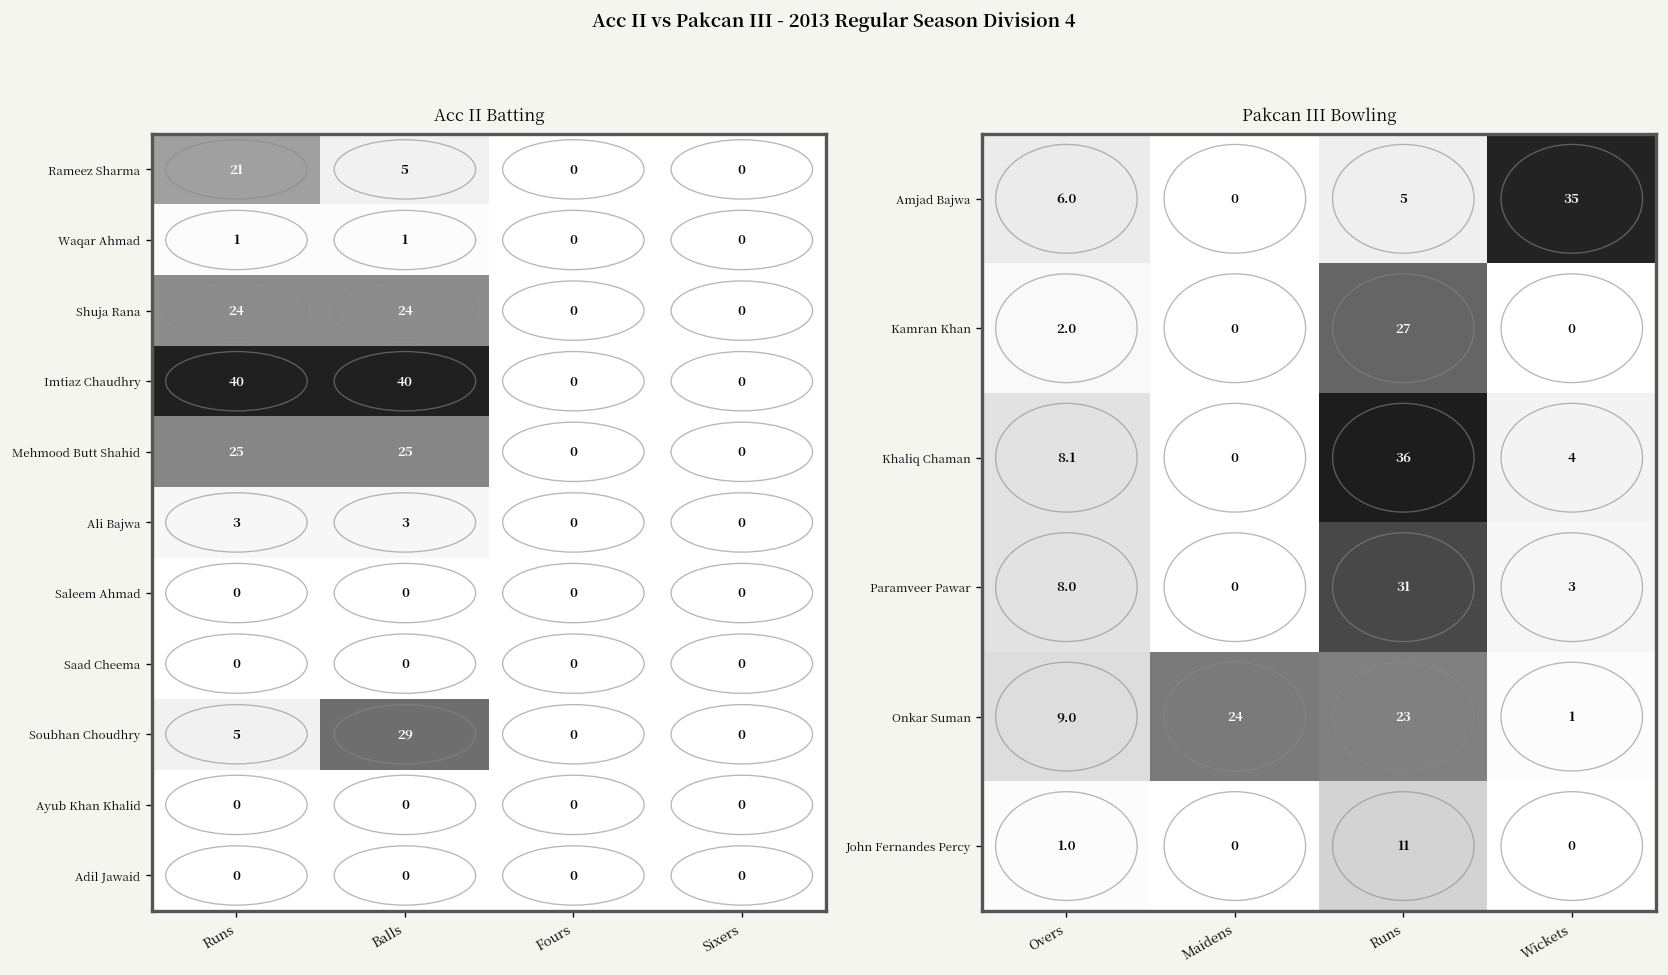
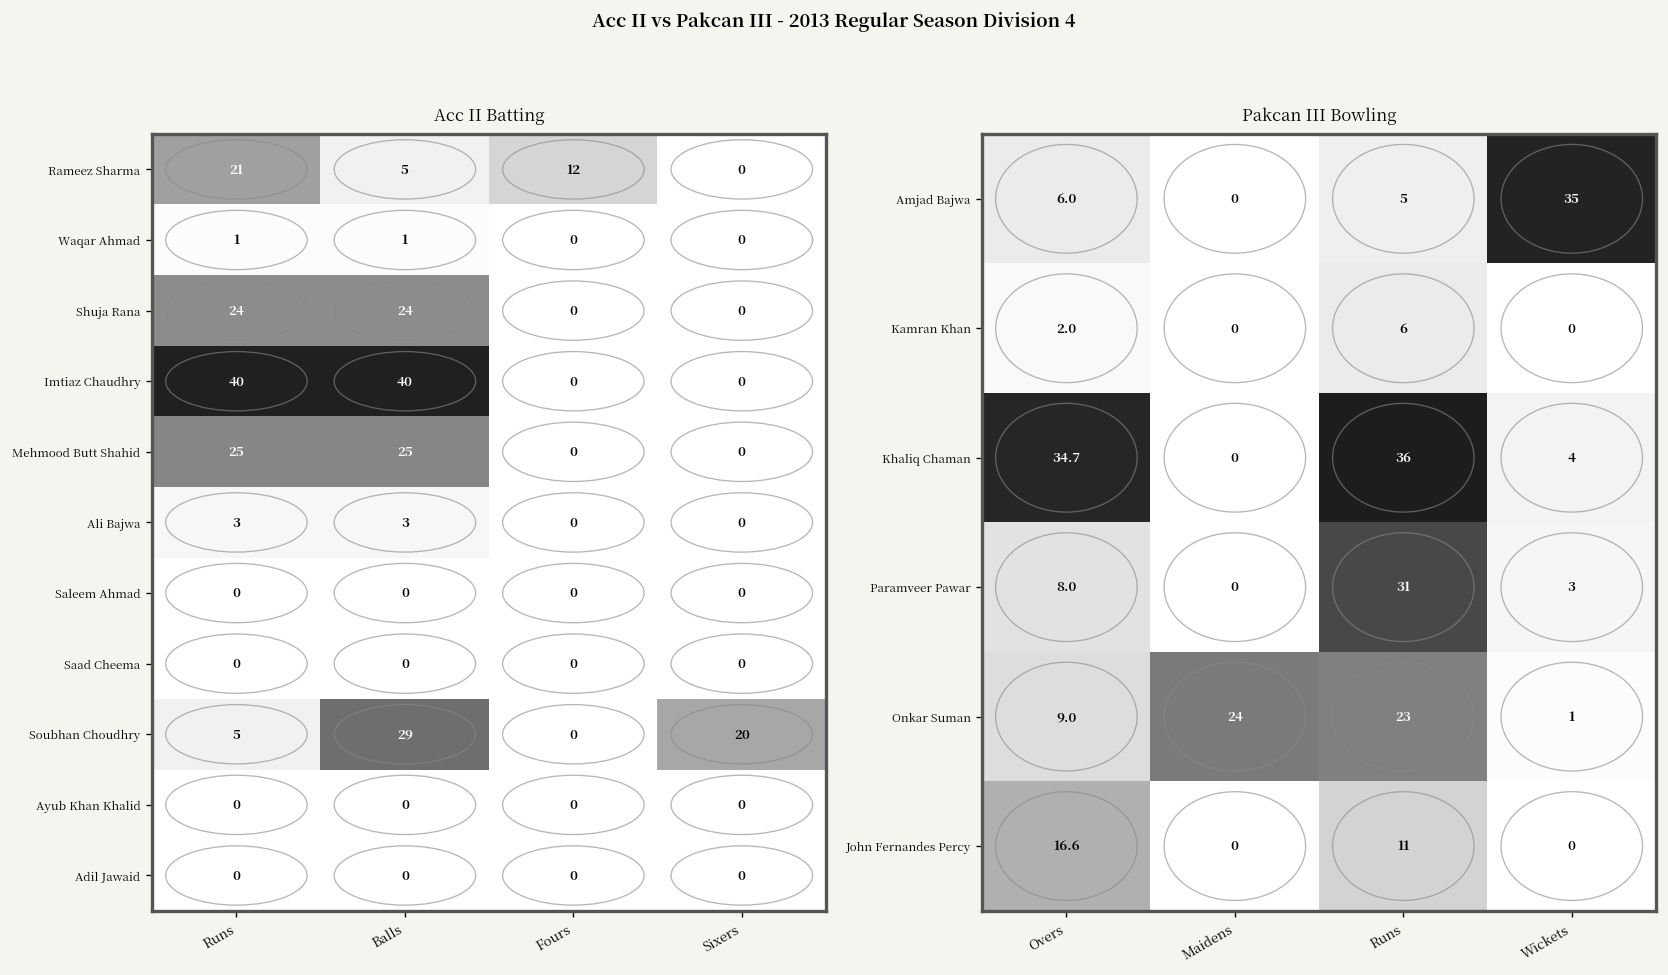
  {
    "Acc II Batting": {
      "Rameez Sharma": {
        "Runs": 21,
        "Balls": 5,
-       "Fours": 0,
+       "Fours": 12,
        "Sixers": 0
      },
      "Waqar Ahmad": {
        "Runs": 1,
        "Balls": 1,
        "Fours": 0,
        "Sixers": 0
      },
      "Shuja Rana": {
        "Runs": 24,
        "Balls": 24,
        "Fours": 0,
        "Sixers": 0
      },
      "Imtiaz Chaudhry": {
        "Runs": 40,
        "Balls": 40,
        "Fours": 0,
        "Sixers": 0
      },
      "Mehmood Butt Shahid": {
        "Runs": 25,
        "Balls": 25,
        "Fours": 0,
        "Sixers": 0
      },
      "Ali Bajwa": {
        "Runs": 3,
        "Balls": 3,
        "Fours": 0,
        "Sixers": 0
      },
      "Saleem Ahmad": {
        "Runs": 0,
        "Balls": 0,
        "Fours": 0,
        "Sixers": 0
      },
      "Saad Cheema": {
        "Runs": 0,
        "Balls": 0,
        "Fours": 0,
        "Sixers": 0
      },
      "Soubhan Choudhry": {
        "Runs": 5,
        "Balls": 29,
        "Fours": 0,
-       "Sixers": 0
+       "Sixers": 20
      },
      "Ayub Khan Khalid": {
        "Runs": 0,
        "Balls": 0,
        "Fours": 0,
        "Sixers": 0
      },
      "Adil Jawaid": {
        "Runs": 0,
        "Balls": 0,
        "Fours": 0,
        "Sixers": 0
      }
    },
    "Pakcan III Bowling": {
      "Amjad Bajwa": {
        "Overs": 6.0,
        "Maidens": 0,
        "Runs": 5,
        "Wickets": 35
      },
      "Kamran Khan": {
        "Overs": 2.0,
        "Maidens": 0,
-       "Runs": 27,
+       "Runs": 6,
        "Wickets": 0
      },
      "Khaliq Chaman": {
-       "Overs": 8.1,
+       "Overs": 34.7,
        "Maidens": 0,
        "Runs": 36,
        "Wickets": 4
      },
      "Paramveer Pawar": {
        "Overs": 8.0,
        "Maidens": 0,
        "Runs": 31,
        "Wickets": 3
      },
      "Onkar Suman": {
        "Overs": 9.0,
        "Maidens": 24,
        "Runs": 23,
        "Wickets": 1
      },
      "John Fernandes Percy": {
-       "Overs": 1.0,
+       "Overs": 16.6,
        "Maidens": 0,
        "Runs": 11,
        "Wickets": 0
      }
    }
  }
